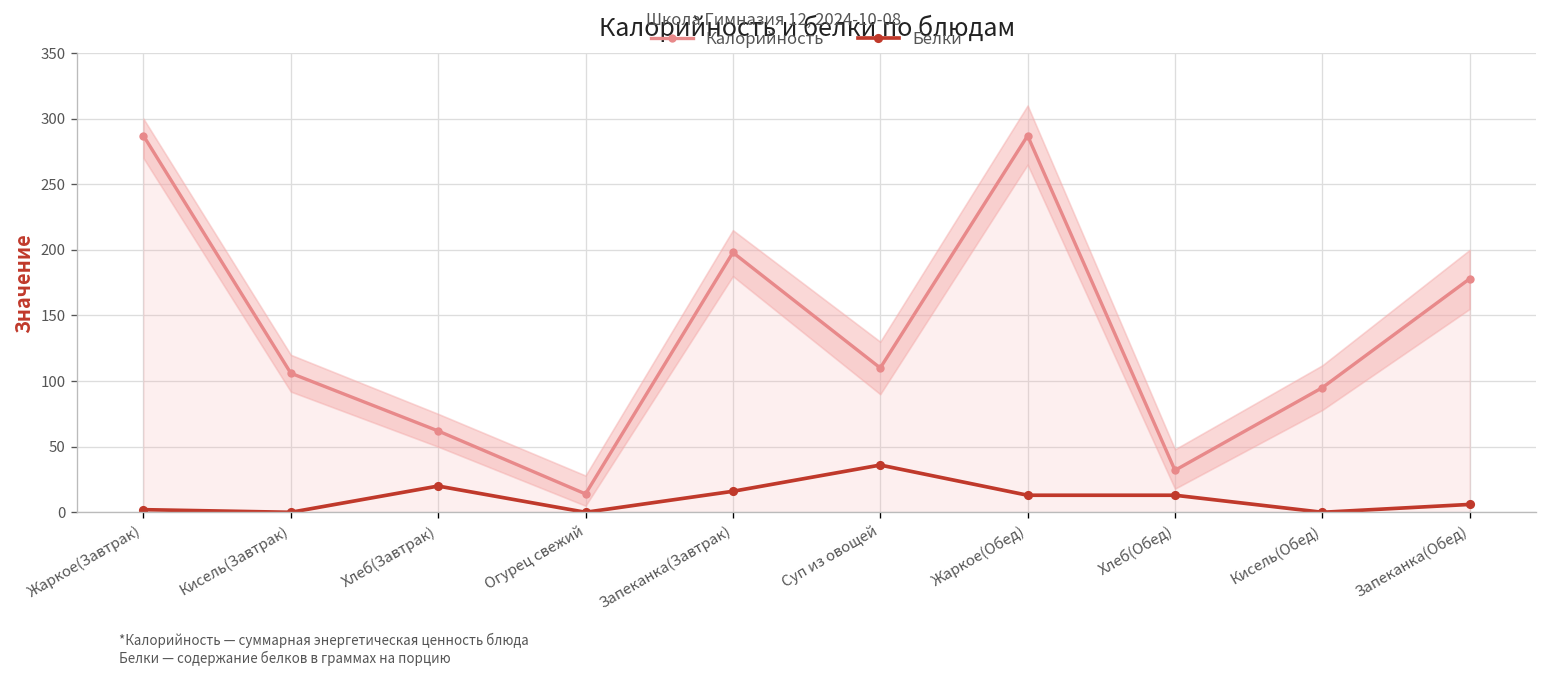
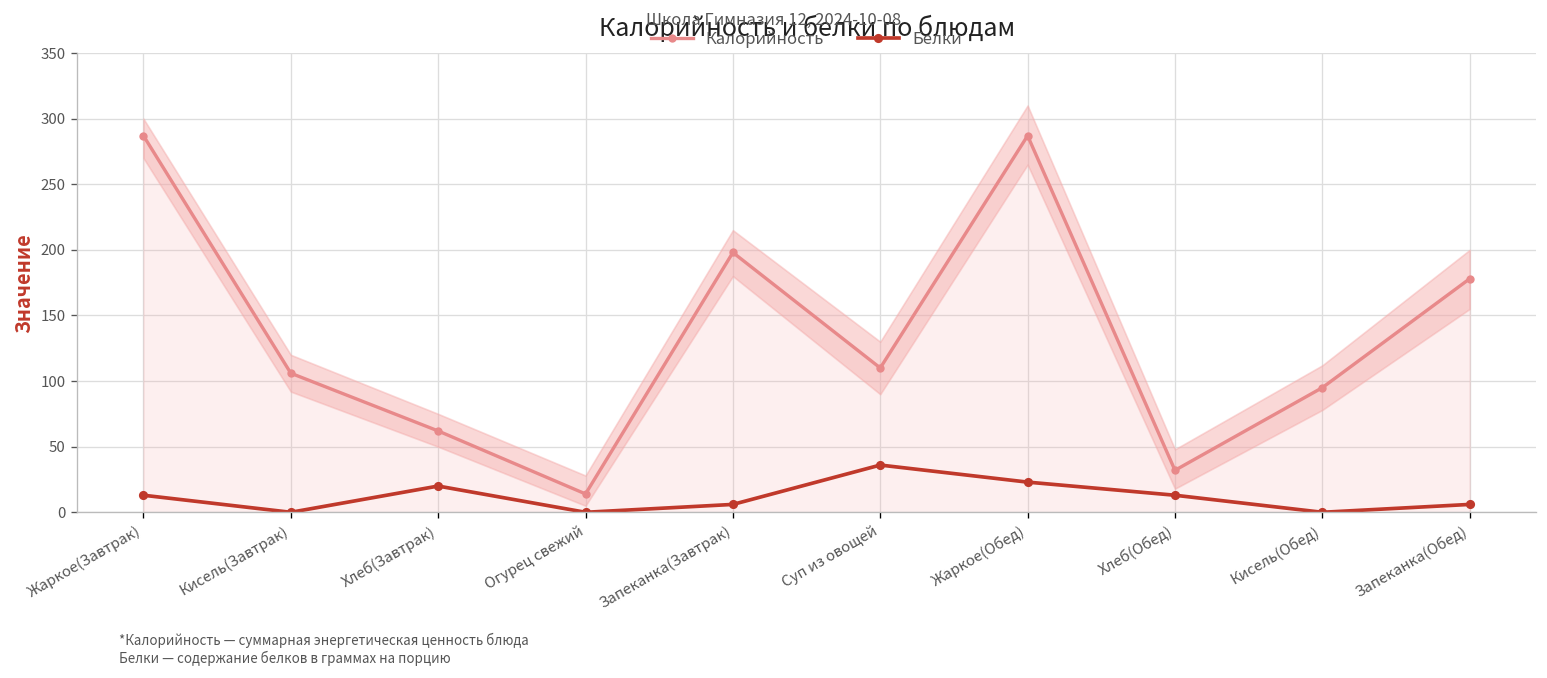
  {
    "Белки": {
-     "Жаркое(Завтрак)": 2,
+     "Жаркое(Завтрак)": 13,
      "Кисель(Завтрак)": 0,
      "Хлеб(Завтрак)": 20,
      "Огурец свежий": 0,
-     "Запеканка(Завтрак)": 16,
+     "Запеканка(Завтрак)": 6,
      "Суп из овощей": 36,
-     "Жаркое(Обед)": 13,
+     "Жаркое(Обед)": 23,
      "Хлеб(Обед)": 13,
      "Кисель(Обед)": 0,
      "Запеканка(Обед)": 6
    }
  }
